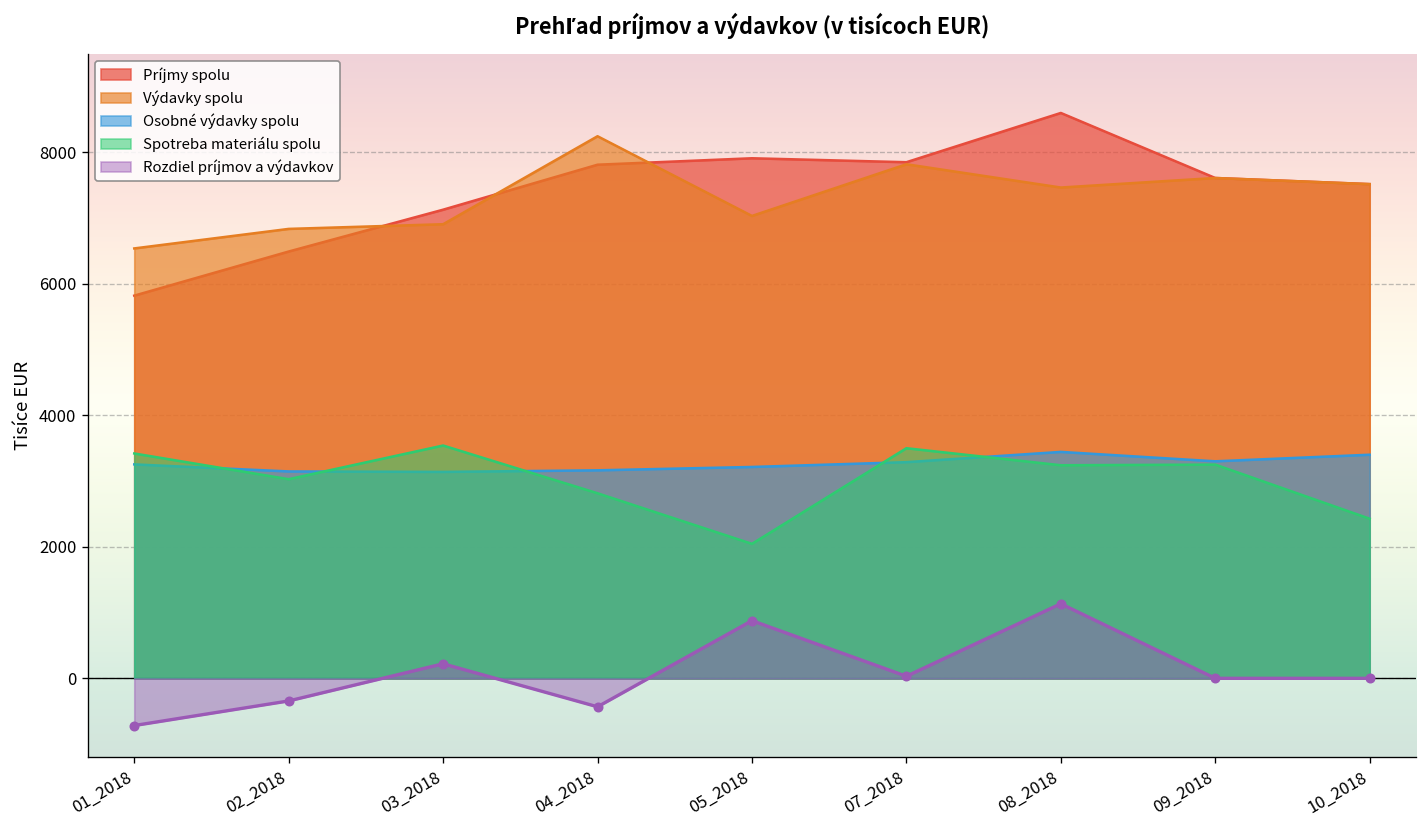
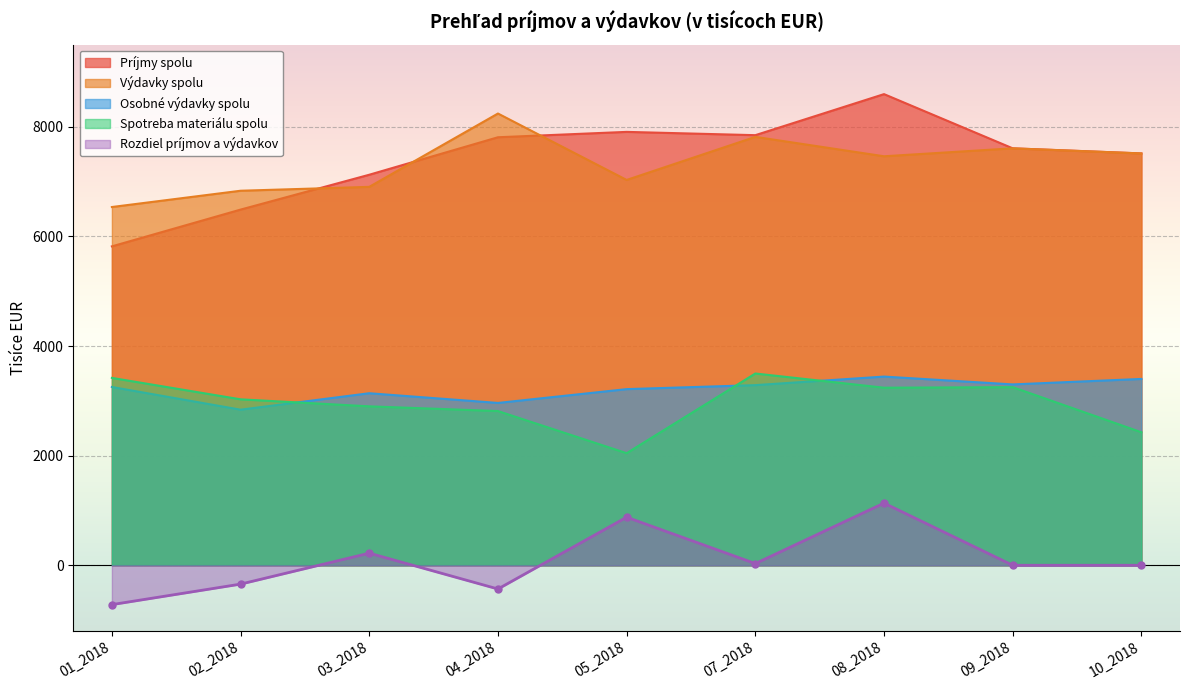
  {
    "Osobné výdavky spolu": {
      "01_2018": 3300,
-     "02_2018": 3100,
+     "02_2018": 2800,
      "03_2018": 3100,
-     "04_2018": 3200,
+     "04_2018": 3000,
      "05_2018": 3200,
      "07_2018": 3300,
      "08_2018": 3400,
      "09_2018": 3300,
      "10_2018": 3400
    },
    "Spotreba materiálu spolu": {
      "01_2018": 3400,
      "02_2018": 3000,
-     "03_2018": 3500,
+     "03_2018": 2900,
      "04_2018": 2800,
      "05_2018": 2000,
      "07_2018": 3500,
      "08_2018": 3200,
      "09_2018": 3300,
      "10_2018": 2400
    }
  }
